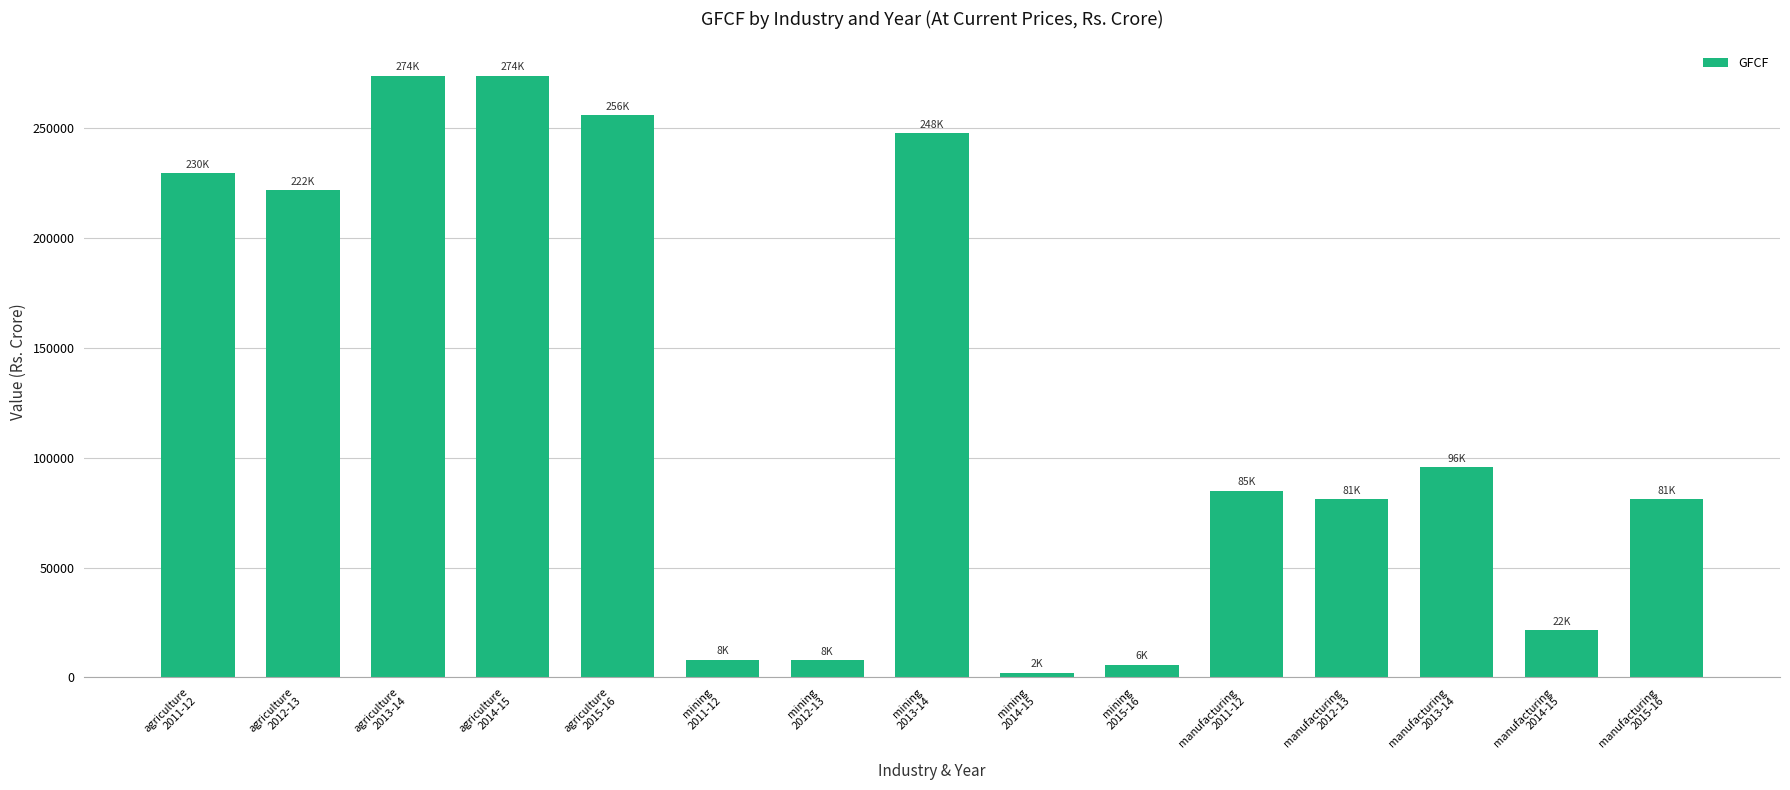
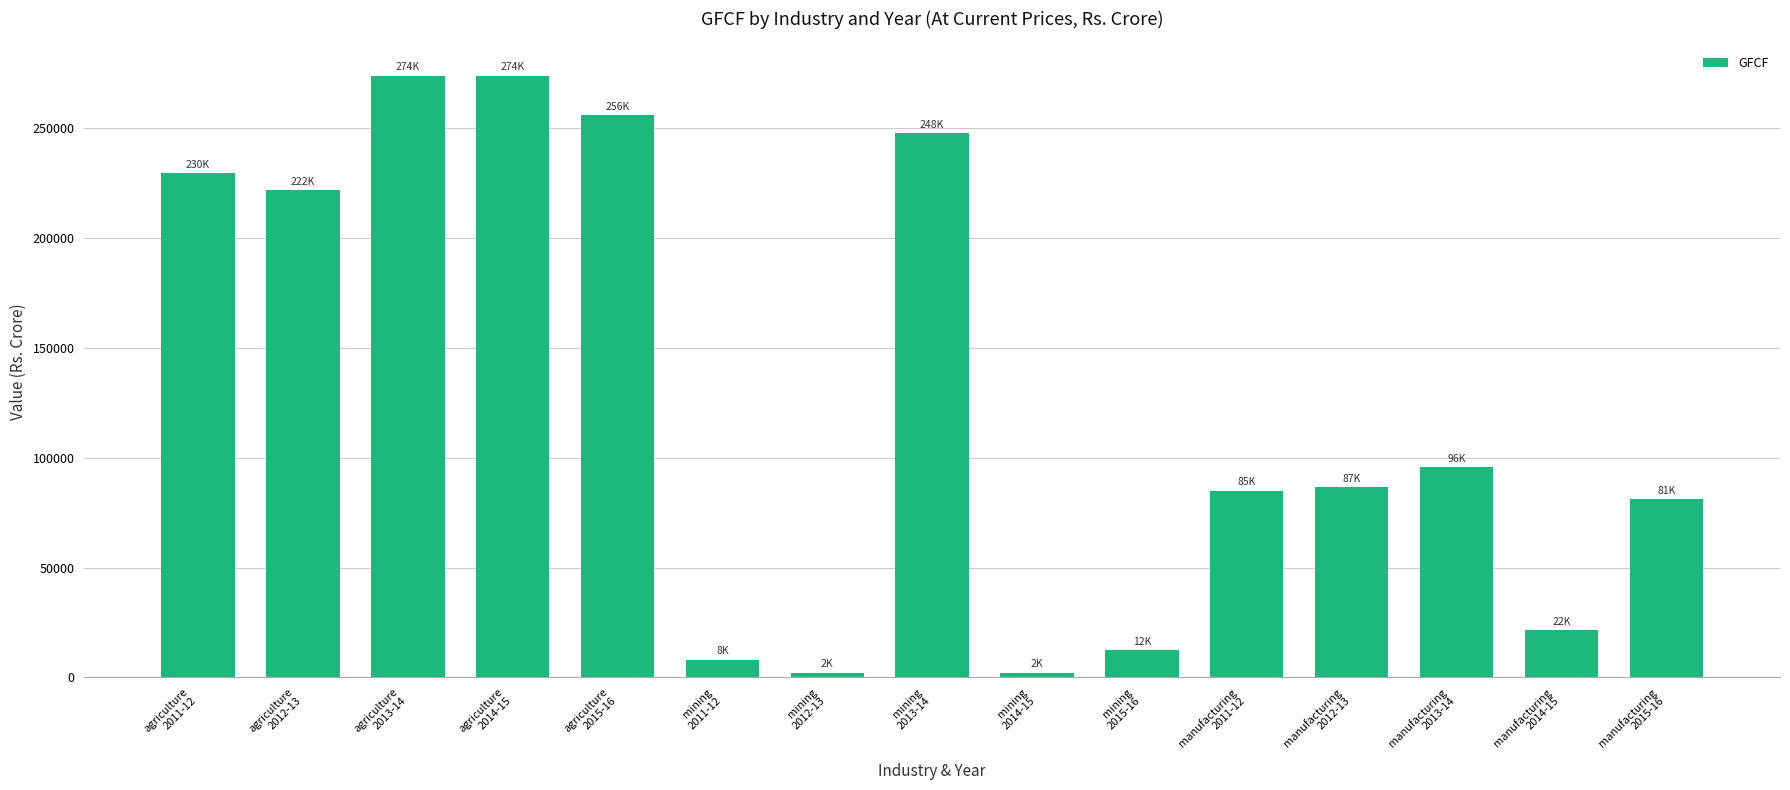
  {
    "agriculture 2011-12": "230K",
    "agriculture 2012-13": "222K",
    "agriculture 2013-14": "274K",
    "agriculture 2014-15": "274K",
    "agriculture 2015-16": "256K",
    "mining 2011-12": "8K",
-   "mining 2012-13": "8K",
+   "mining 2012-13": "2K",
    "mining 2013-14": "248K",
    "mining 2014-15": "2K",
-   "mining 2015-16": "6K",
+   "mining 2015-16": "12K",
    "manufacturing 2011-12": "85K",
-   "manufacturing 2012-13": "81K",
+   "manufacturing 2012-13": "87K",
    "manufacturing 2013-14": "96K",
    "manufacturing 2014-15": "22K",
    "manufacturing 2015-16": "81K"
  }
